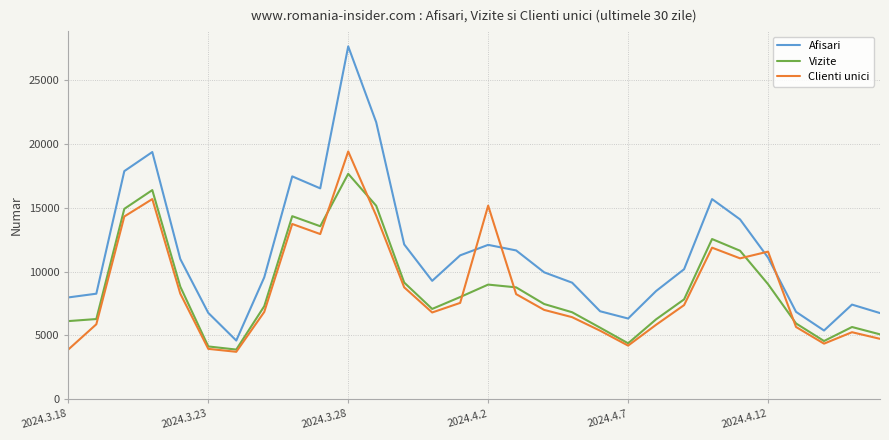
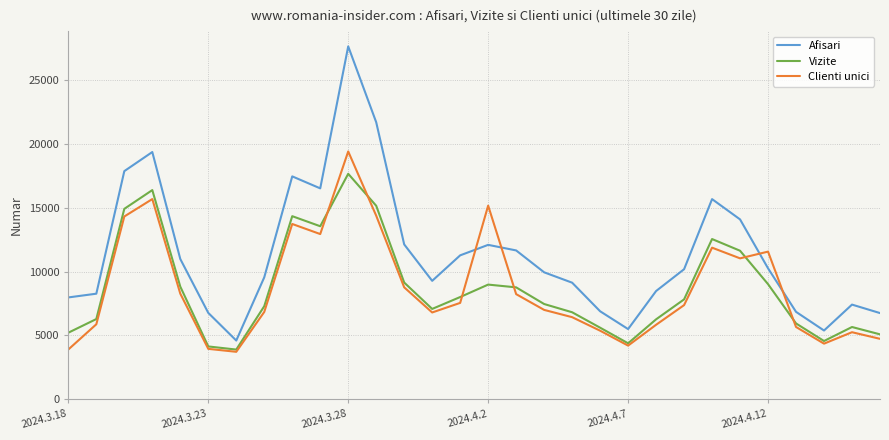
  {
    "Afisari": {
      "2024.3.18": 8000,
      "2024.3.23": 6800,
      "2024.3.28": 27700,
      "2024.4.2": 12100,
-     "2024.4.7": 6300,
-     "2024.4.12": 11100
+     "2024.4.7": 5500,
+     "2024.4.12": 10300
    },
    "Vizite": {
-     "2024.3.18": 6100,
+     "2024.3.18": 5200,
      "2024.3.28": 17700,
      "2024.4.2": 9000,
      "2024.4.12": 9000
    },
    "Clienti unici": {
      "2024.3.18": 3900,
      "2024.3.28": 19400,
      "2024.4.2": 15200,
      "2024.4.12": 11600
    }
  }
